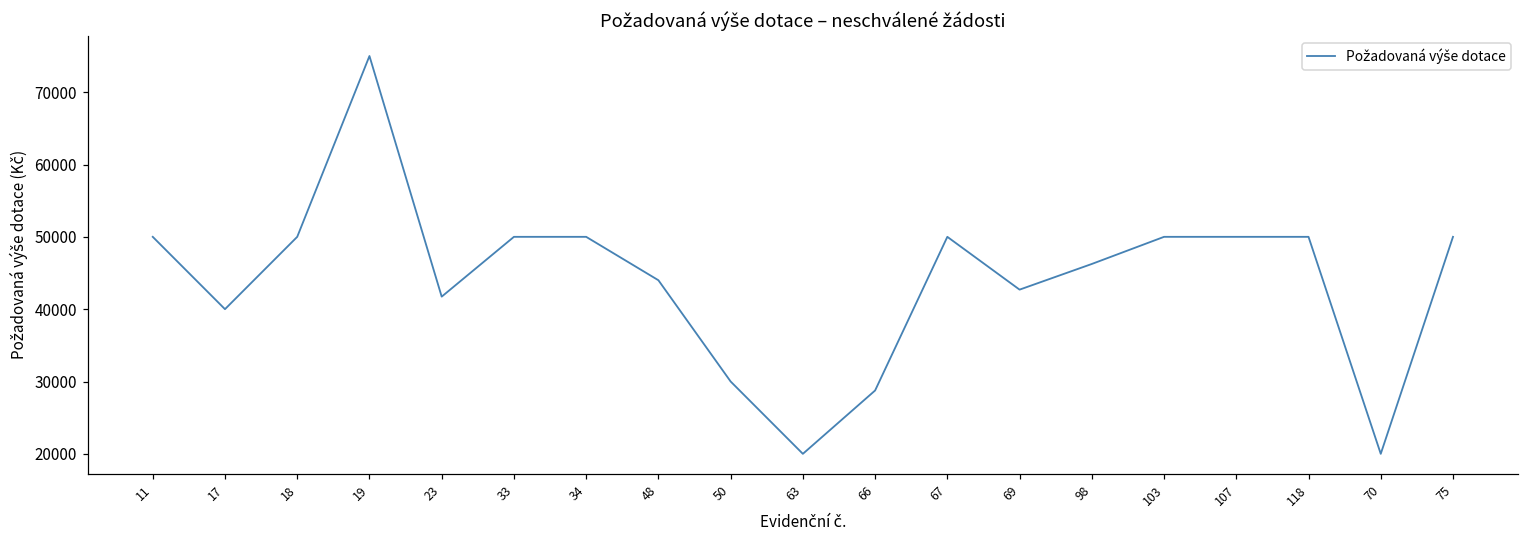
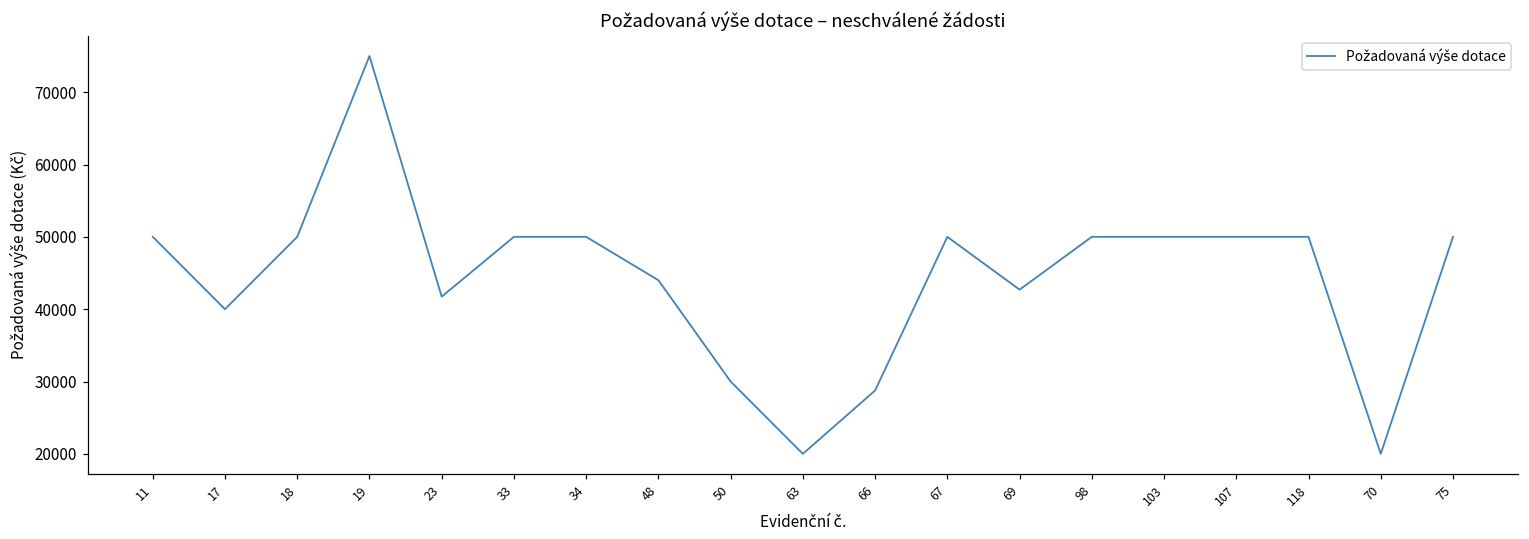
  {
    "11": 50000,
    "17": 40000,
    "18": 50000,
    "19": 75000,
    "23": 42000,
    "33": 50000,
    "34": 50000,
    "48": 44000,
    "50": 30000,
    "63": 20000,
    "66": 29000,
    "67": 50000,
    "69": 43000,
-   "98": 46000,
+   "98": 50000,
    "103": 50000,
    "107": 50000,
    "118": 50000,
    "70": 20000,
    "75": 50000
  }
